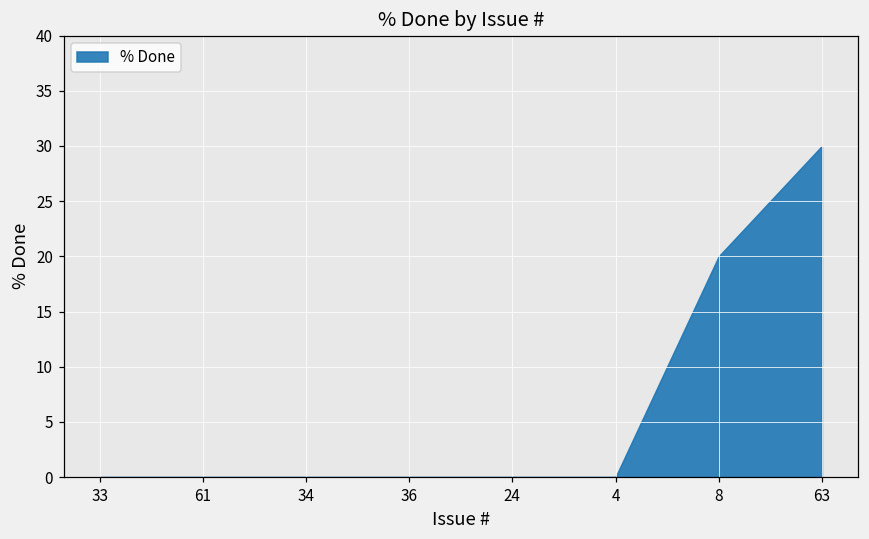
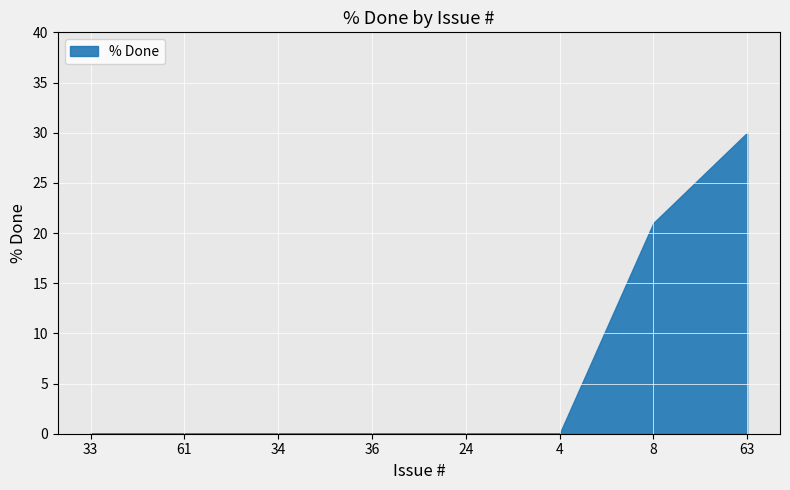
  {
    "33": 0,
    "61": 0,
    "34": 0,
    "36": 0,
    "24": 0,
    "4": 0,
-   "8": 20,
+   "8": 21,
    "63": 30
  }
